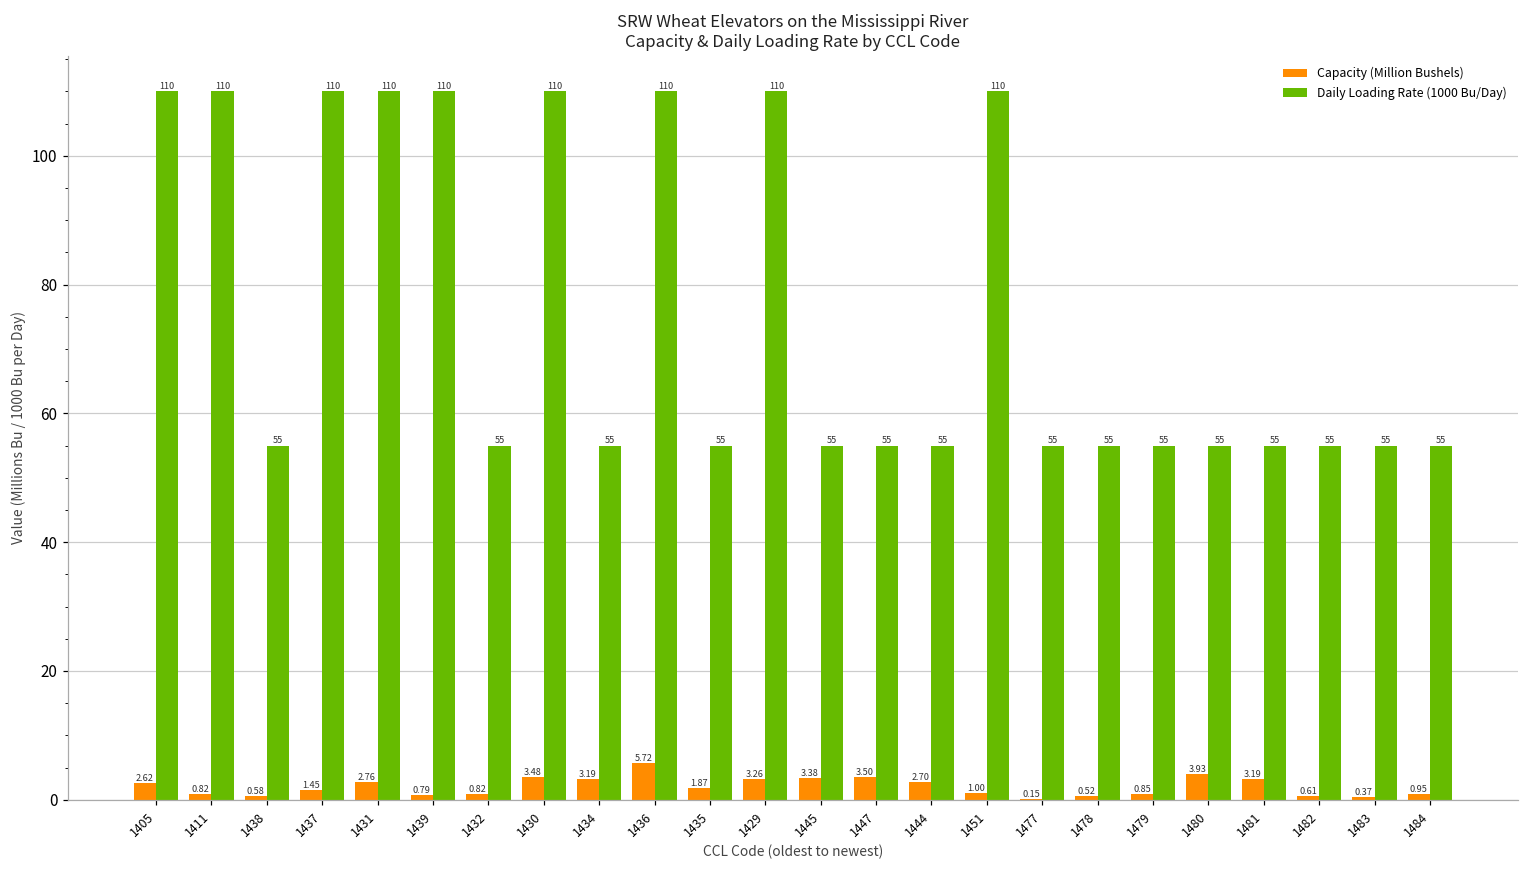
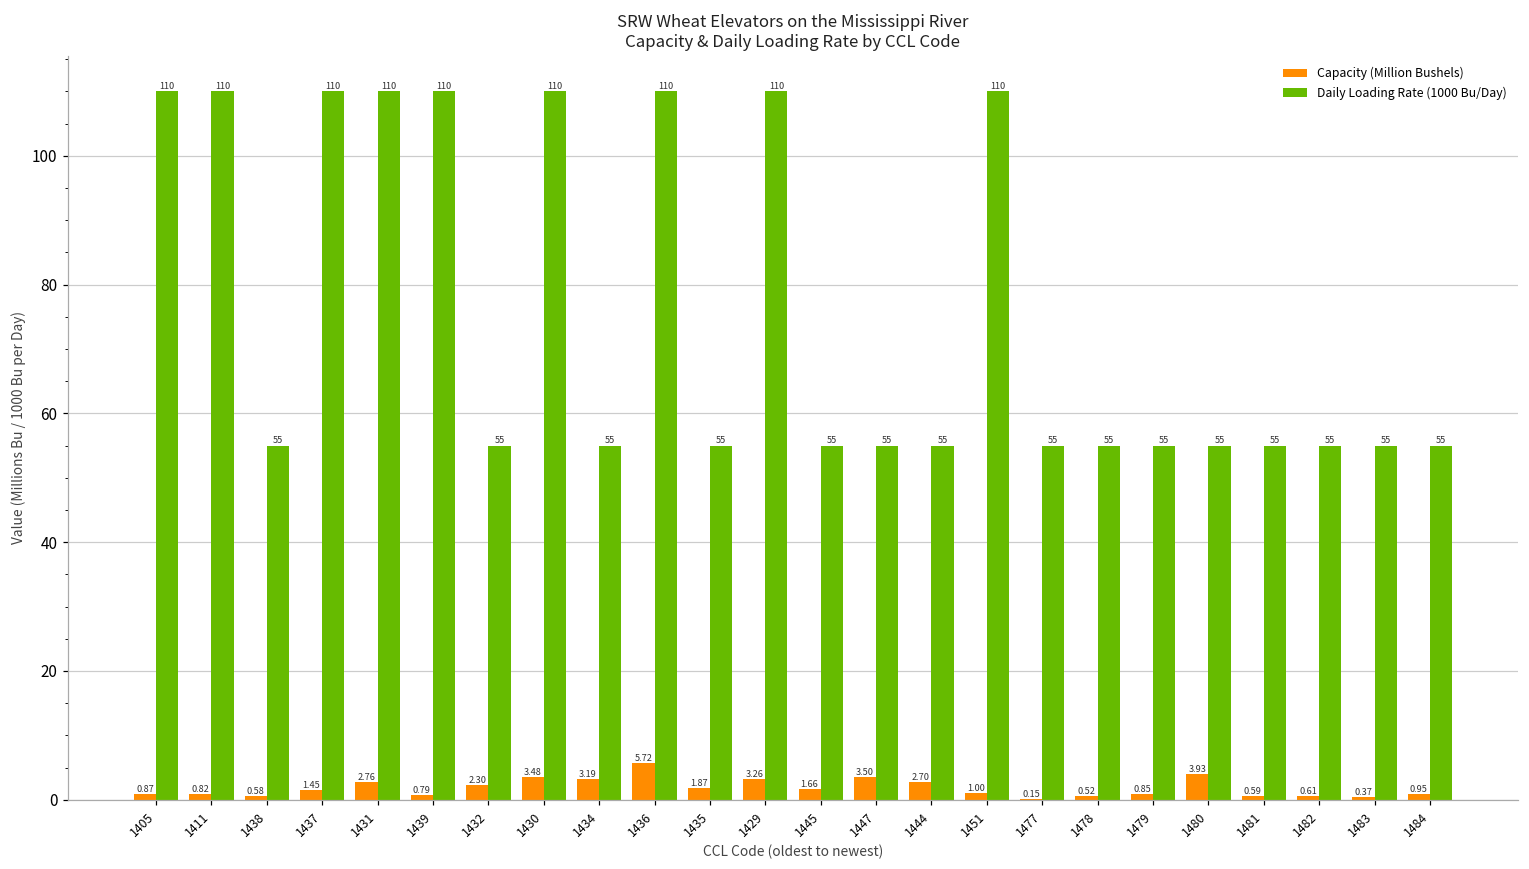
  {
    "Capacity (Million Bushels)": {
-     "1405": 2.62,
+     "1405": 0.87,
      "1411": 0.82,
      "1438": 0.58,
      "1437": 1.45,
      "1431": 2.76,
      "1439": 0.79,
-     "1432": 0.82,
+     "1432": 2.30,
      "1430": 3.48,
      "1434": 3.19,
      "1436": 5.72,
      "1435": 1.87,
      "1429": 3.26,
-     "1445": 3.38,
+     "1445": 1.66,
      "1447": 3.50,
      "1444": 2.70,
      "1451": 1.00,
      "1477": 0.15,
      "1478": 0.52,
      "1479": 0.85,
      "1480": 3.93,
-     "1481": 3.19,
+     "1481": 0.59,
      "1482": 0.61,
      "1483": 0.37,
      "1484": 0.95
    },
    "Daily Loading Rate (1000 Bu/Day)": {
      "1405": 110,
      "1411": 110,
      "1438": 55,
      "1437": 110,
      "1431": 110,
      "1439": 110,
      "1432": 55,
      "1430": 110,
      "1434": 55,
      "1436": 110,
      "1435": 55,
      "1429": 110,
      "1445": 55,
      "1447": 55,
      "1444": 55,
      "1451": 110,
      "1477": 55,
      "1478": 55,
      "1479": 55,
      "1480": 55,
      "1481": 55,
      "1482": 55,
      "1483": 55,
      "1484": 55
    }
  }
